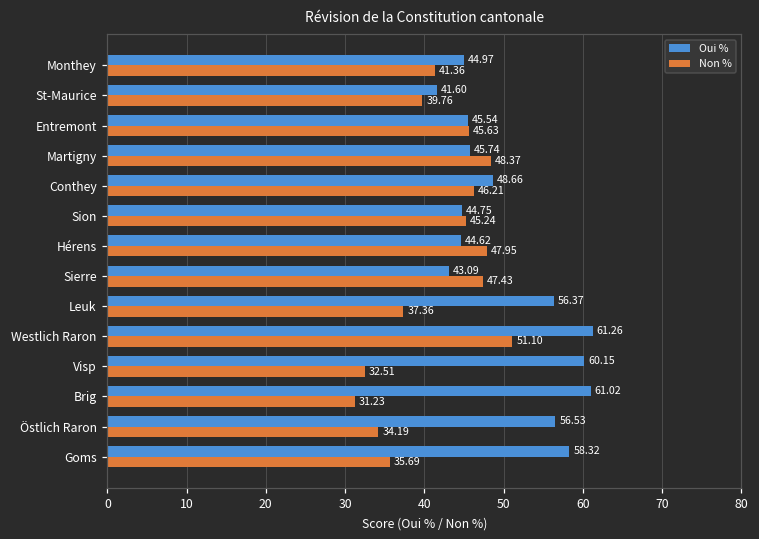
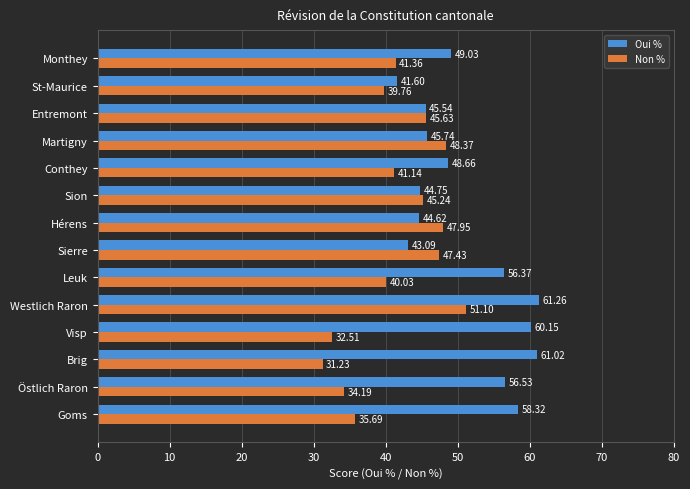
  {
    "Oui %": {
-     "Monthey": 44.97,
+     "Monthey": 49.03,
      "St-Maurice": 41.60,
      "Entremont": 45.54,
      "Martigny": 45.74,
      "Conthey": 48.66,
      "Sion": 44.75,
      "Hérens": 44.62,
      "Sierre": 43.09,
      "Leuk": 56.37,
      "Westlich Raron": 61.26,
      "Visp": 60.15,
      "Brig": 61.02,
      "Östlich Raron": 56.53,
      "Goms": 58.32
    },
    "Non %": {
      "Monthey": 41.36,
      "St-Maurice": 39.76,
      "Entremont": 45.63,
      "Martigny": 48.37,
-     "Conthey": 46.21,
+     "Conthey": 41.14,
      "Sion": 45.24,
      "Hérens": 47.95,
      "Sierre": 47.43,
-     "Leuk": 37.36,
+     "Leuk": 40.03,
      "Westlich Raron": 51.10,
      "Visp": 32.51,
      "Brig": 31.23,
      "Östlich Raron": 34.19,
      "Goms": 35.69
    }
  }
